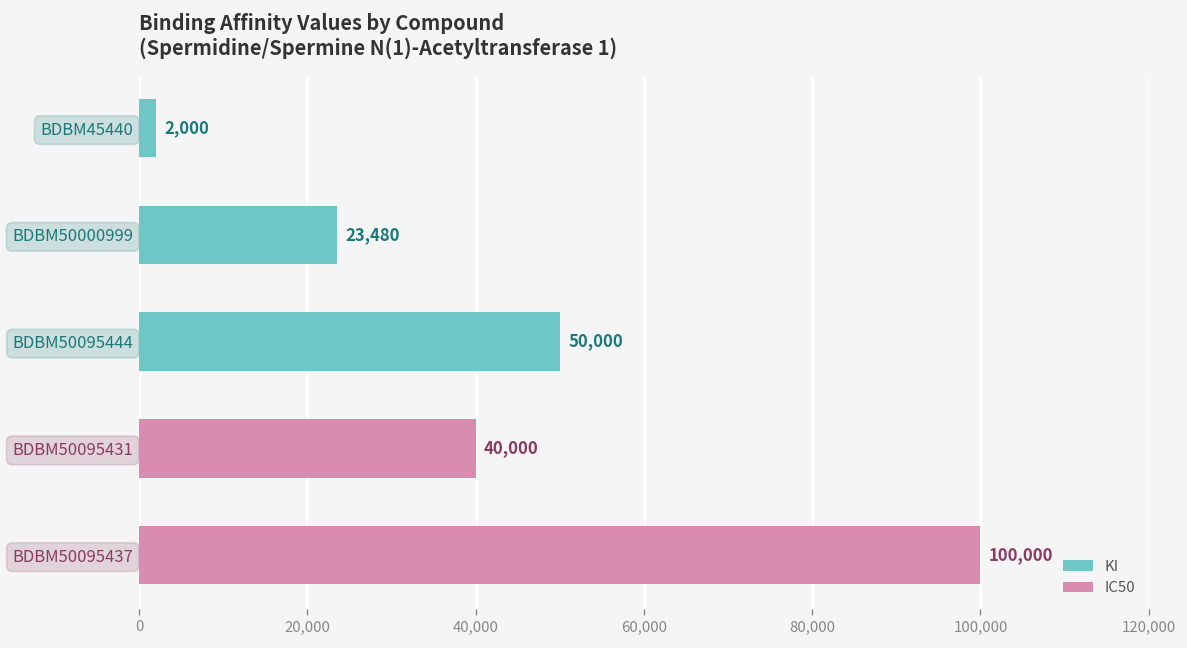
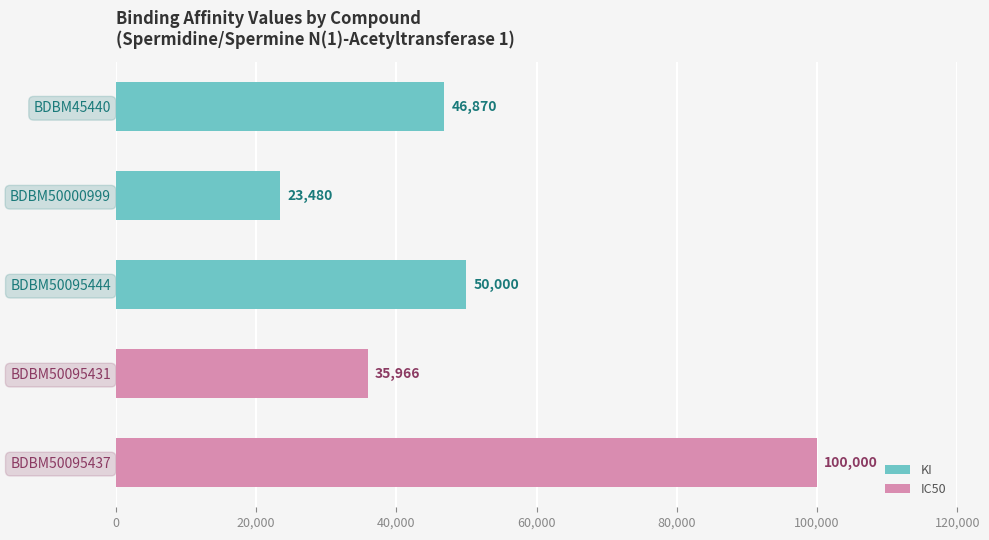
  {
    "KI": {
-     "BDBM45440": "2,000",
+     "BDBM45440": "46,870",
      "BDBM50000999": "23,480",
      "BDBM50095444": "50,000"
    },
    "IC50": {
-     "BDBM50095431": "40,000",
+     "BDBM50095431": "35,966",
      "BDBM50095437": "100,000"
    }
  }
